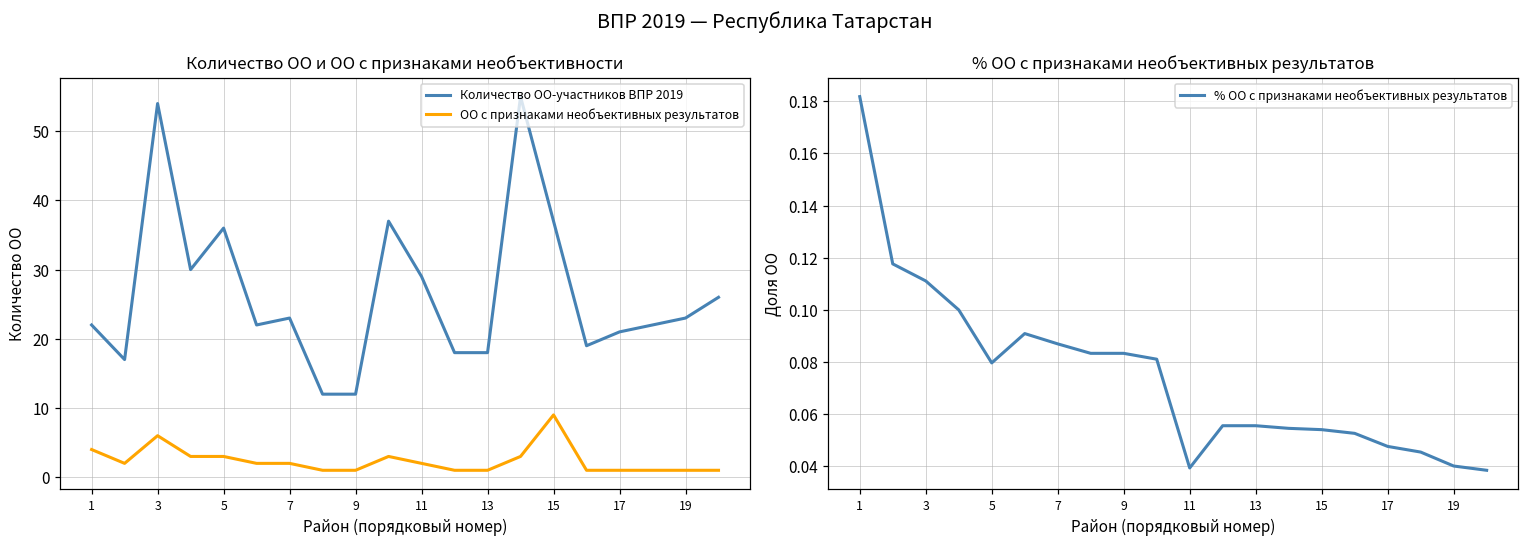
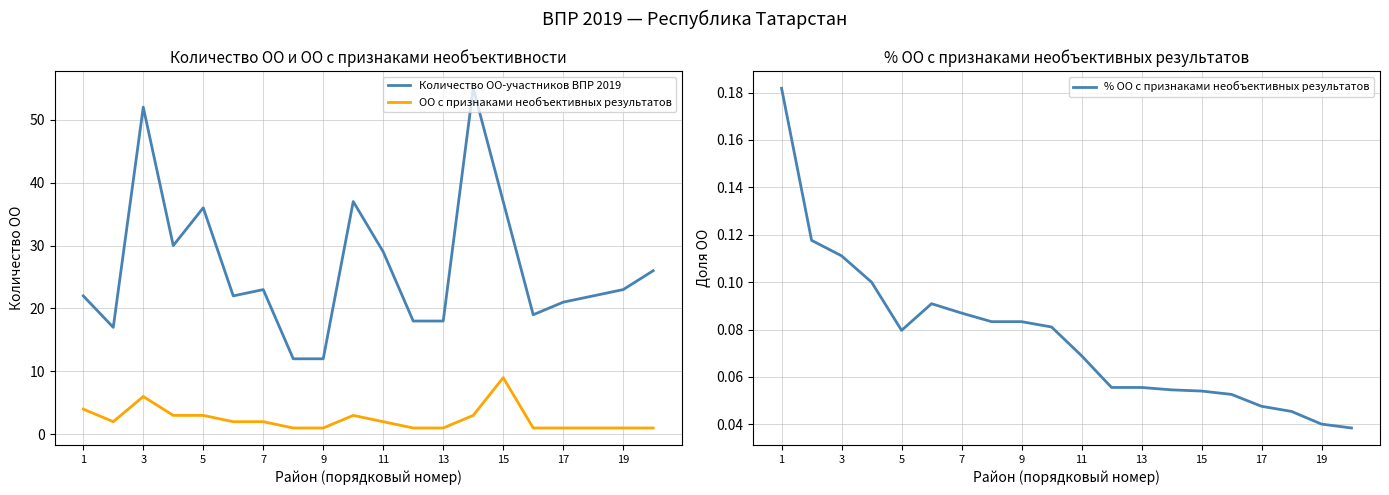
  {
    "Количество ОО и ОО с признаками необъективности": {
      "Количество ОО-участников ВПР 2019": {
        "1": 22,
-       "3": 54,
+       "3": 52,
        "5": 36,
        "7": 23,
        "9": 12,
        "11": 29,
        "13": 18,
        "15": 37,
        "17": 21,
        "19": 23
      },
      "ОО с признаками необъективных результатов": {
        "1": 4,
        "3": 6,
        "5": 3,
        "7": 2,
        "9": 1,
        "11": 2,
        "13": 1,
        "15": 9,
        "17": 1,
        "19": 1
      }
    },
    "% ОО с признаками необъективных результатов": {
      "1": 0.182,
      "3": 0.111,
      "5": 0.080,
      "7": 0.087,
      "9": 0.083,
-     "11": 0.039,
+     "11": 0.069,
      "13": 0.056,
      "15": 0.054,
      "17": 0.048,
      "19": 0.040
    }
  }
